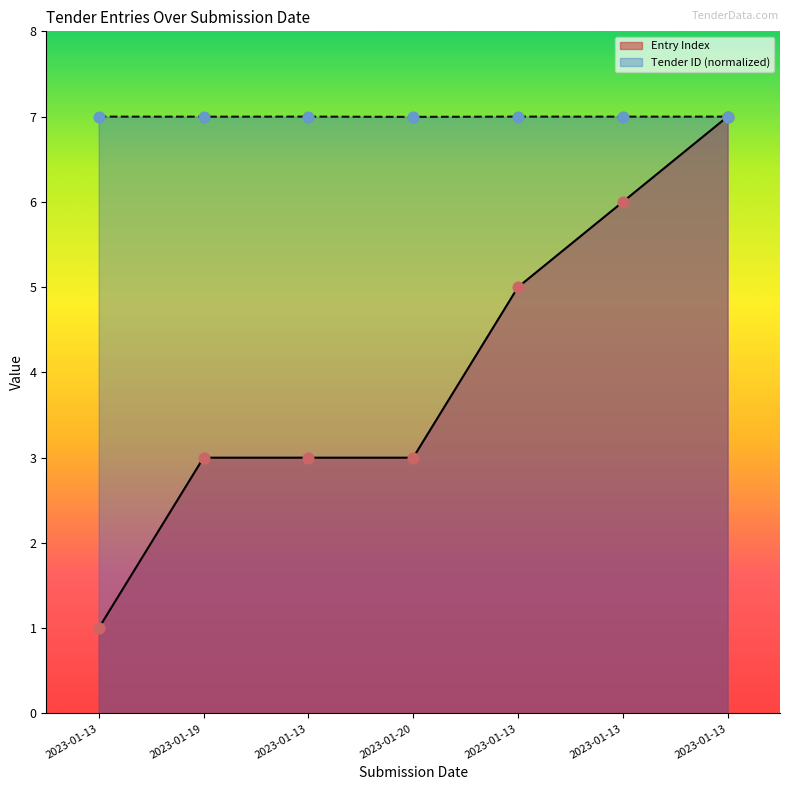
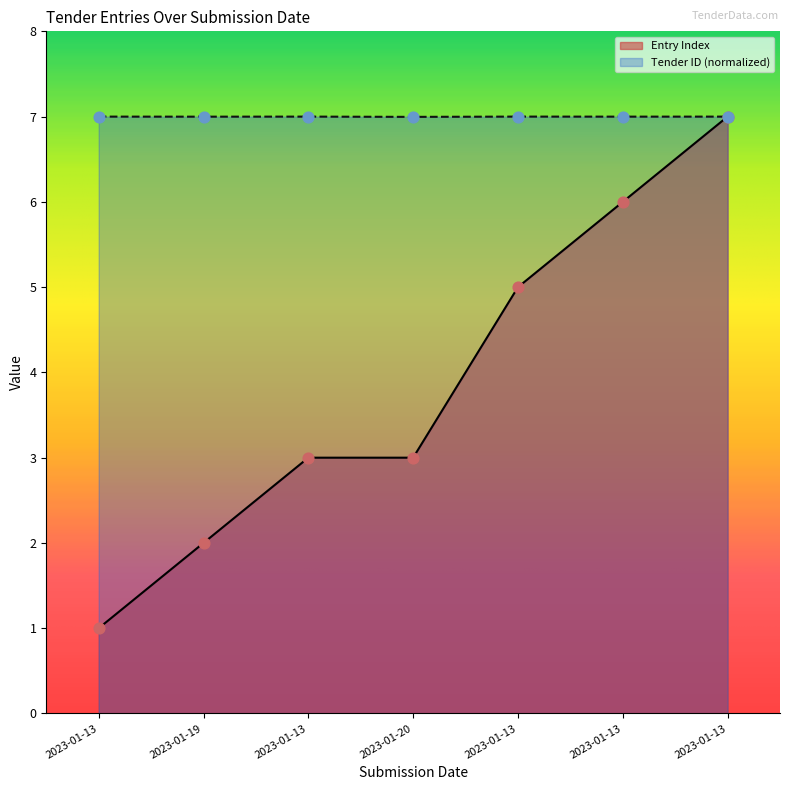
  {
    "Entry Index": {
-     "2023-01-19": 3,
+     "2023-01-19": 2,
      "2023-01-20": 3
    },
    "Tender ID (normalized)": {
      "2023-01-19": 7,
      "2023-01-20": 7
    }
  }
